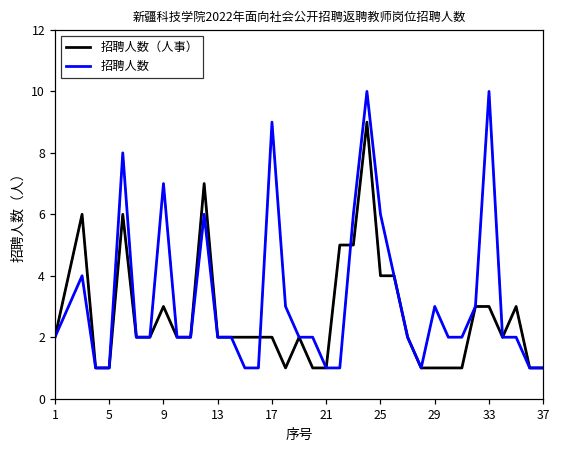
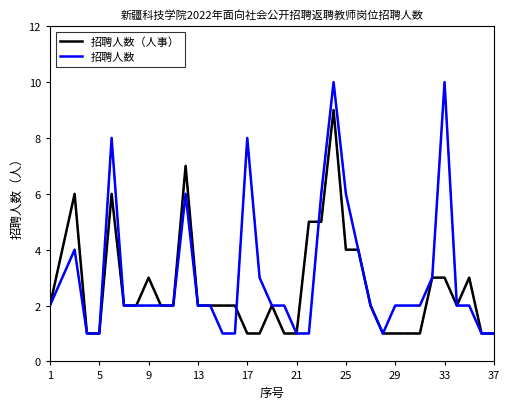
  {
    "招聘人数（人事）": {
      "9": 3,
-     "17": 2,
+     "17": 1,
      "25": 4,
      "29": 1,
      "33": 3
    },
    "招聘人数": {
-     "9": 7,
-     "17": 9,
+     "9": 2,
+     "17": 8,
      "25": 6,
-     "29": 3,
+     "29": 2,
      "33": 10
    }
  }
